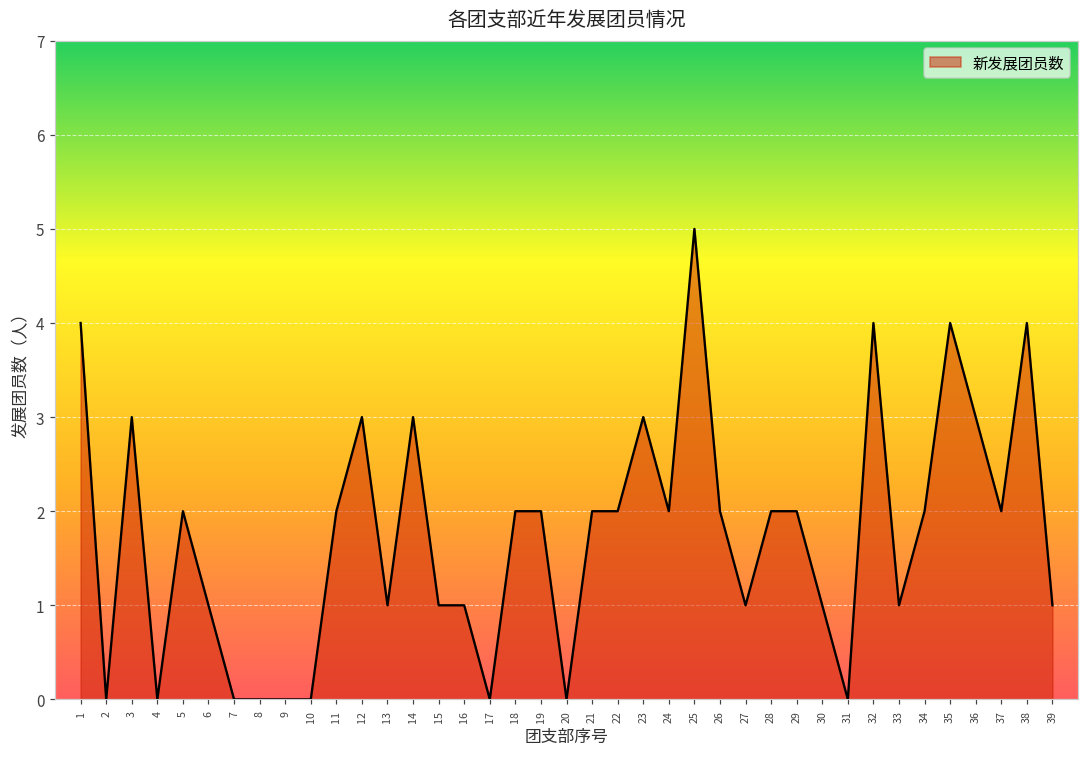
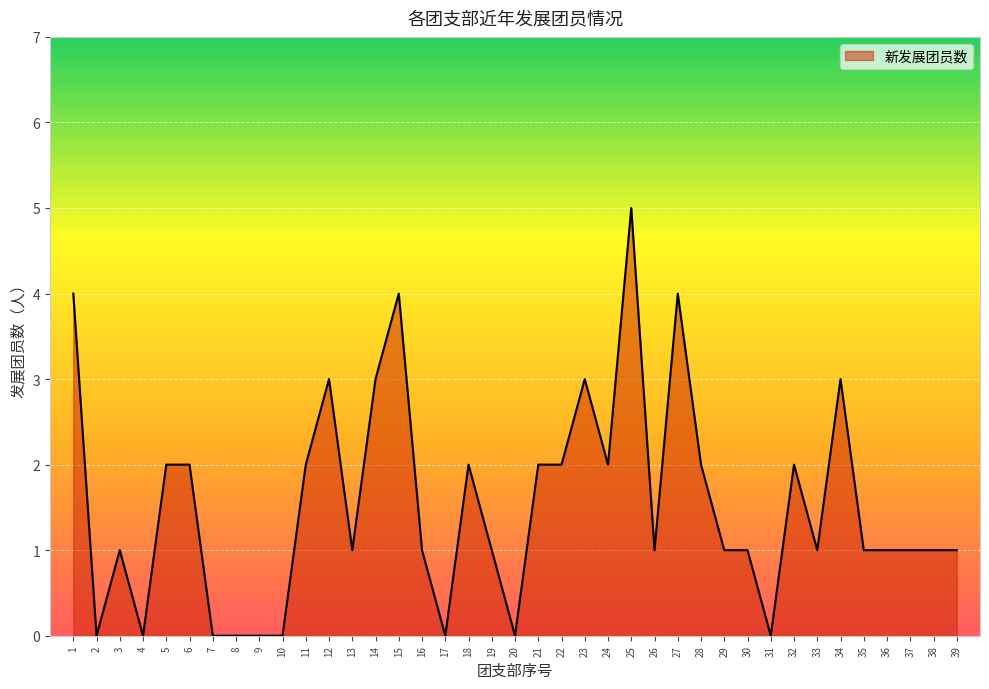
  {
    "1": 4,
    "2": 0,
-   "3": 3,
+   "3": 1,
    "4": 0,
    "5": 2,
-   "6": 1,
+   "6": 2,
    "7": 0,
    "8": 0,
    "9": 0,
    "10": 0,
    "11": 2,
    "12": 3,
    "13": 1,
    "14": 3,
-   "15": 1,
+   "15": 4,
    "16": 1,
    "17": 0,
    "18": 2,
-   "19": 2,
+   "19": 1,
    "20": 0,
    "21": 2,
    "22": 2,
    "23": 3,
    "24": 2,
    "25": 5,
-   "26": 2,
-   "27": 1,
+   "26": 1,
+   "27": 4,
    "28": 2,
-   "29": 2,
+   "29": 1,
    "30": 1,
    "31": 0,
-   "32": 4,
+   "32": 2,
    "33": 1,
-   "34": 2,
-   "35": 4,
-   "36": 3,
-   "37": 2,
-   "38": 4,
+   "34": 3,
+   "35": 1,
+   "36": 1,
+   "37": 1,
+   "38": 1,
    "39": 1
  }
